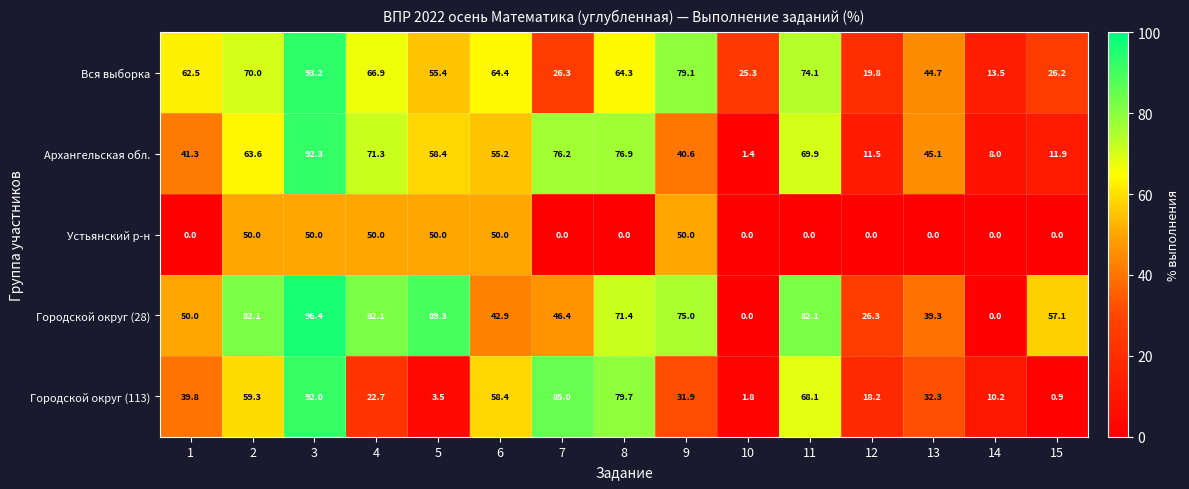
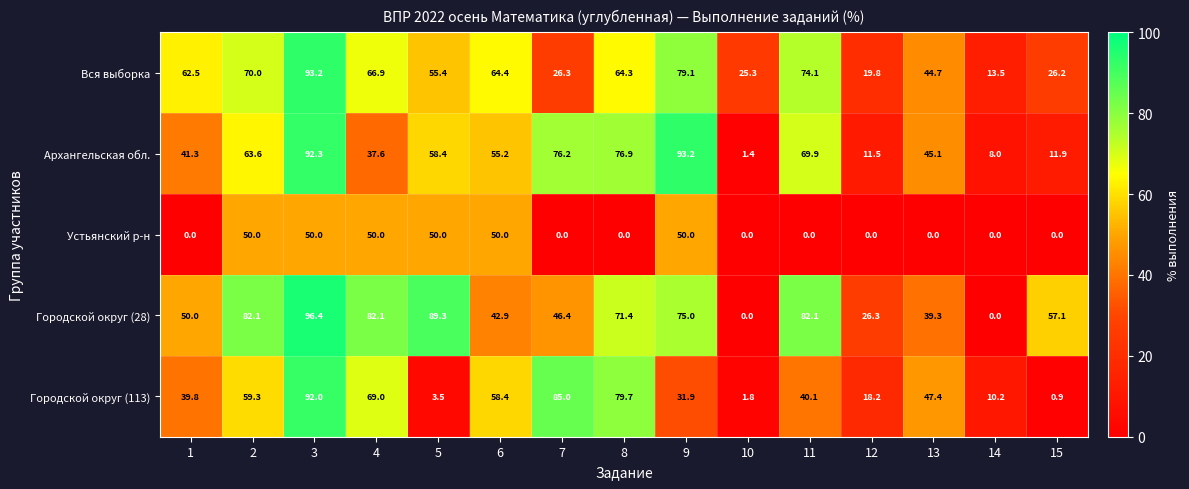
  {
    "Вся выборка": {
      "1": 62.5,
      "2": 70.0,
      "3": 93.2,
      "4": 66.9,
      "5": 55.4,
      "6": 64.4,
      "7": 26.3,
      "8": 64.3,
      "9": 79.1,
      "10": 25.3,
      "11": 74.1,
      "12": 19.8,
      "13": 44.7,
      "14": 13.5,
      "15": 26.2
    },
    "Архангельская обл.": {
      "1": 41.3,
      "2": 63.6,
      "3": 92.3,
-     "4": 71.3,
+     "4": 37.6,
      "5": 58.4,
      "6": 55.2,
      "7": 76.2,
      "8": 76.9,
-     "9": 40.6,
+     "9": 93.2,
      "10": 1.4,
      "11": 69.9,
      "12": 11.5,
      "13": 45.1,
      "14": 8.0,
      "15": 11.9
    },
    "Устьянский р-н": {
      "1": 0.0,
      "2": 50.0,
      "3": 50.0,
      "4": 50.0,
      "5": 50.0,
      "6": 50.0,
      "7": 0.0,
      "8": 0.0,
      "9": 50.0,
      "10": 0.0,
      "11": 0.0,
      "12": 0.0,
      "13": 0.0,
      "14": 0.0,
      "15": 0.0
    },
    "Городской округ (28)": {
      "1": 50.0,
      "2": 82.1,
      "3": 96.4,
      "4": 82.1,
      "5": 89.3,
      "6": 42.9,
      "7": 46.4,
      "8": 71.4,
      "9": 75.0,
      "10": 0.0,
      "11": 82.1,
      "12": 26.3,
      "13": 39.3,
      "14": 0.0,
      "15": 57.1
    },
    "Городской округ (113)": {
      "1": 39.8,
      "2": 59.3,
      "3": 92.0,
-     "4": 22.7,
+     "4": 69.0,
      "5": 3.5,
      "6": 58.4,
      "7": 85.0,
      "8": 79.7,
      "9": 31.9,
      "10": 1.8,
-     "11": 68.1,
+     "11": 40.1,
      "12": 18.2,
-     "13": 32.3,
+     "13": 47.4,
      "14": 10.2,
      "15": 0.9
    }
  }
